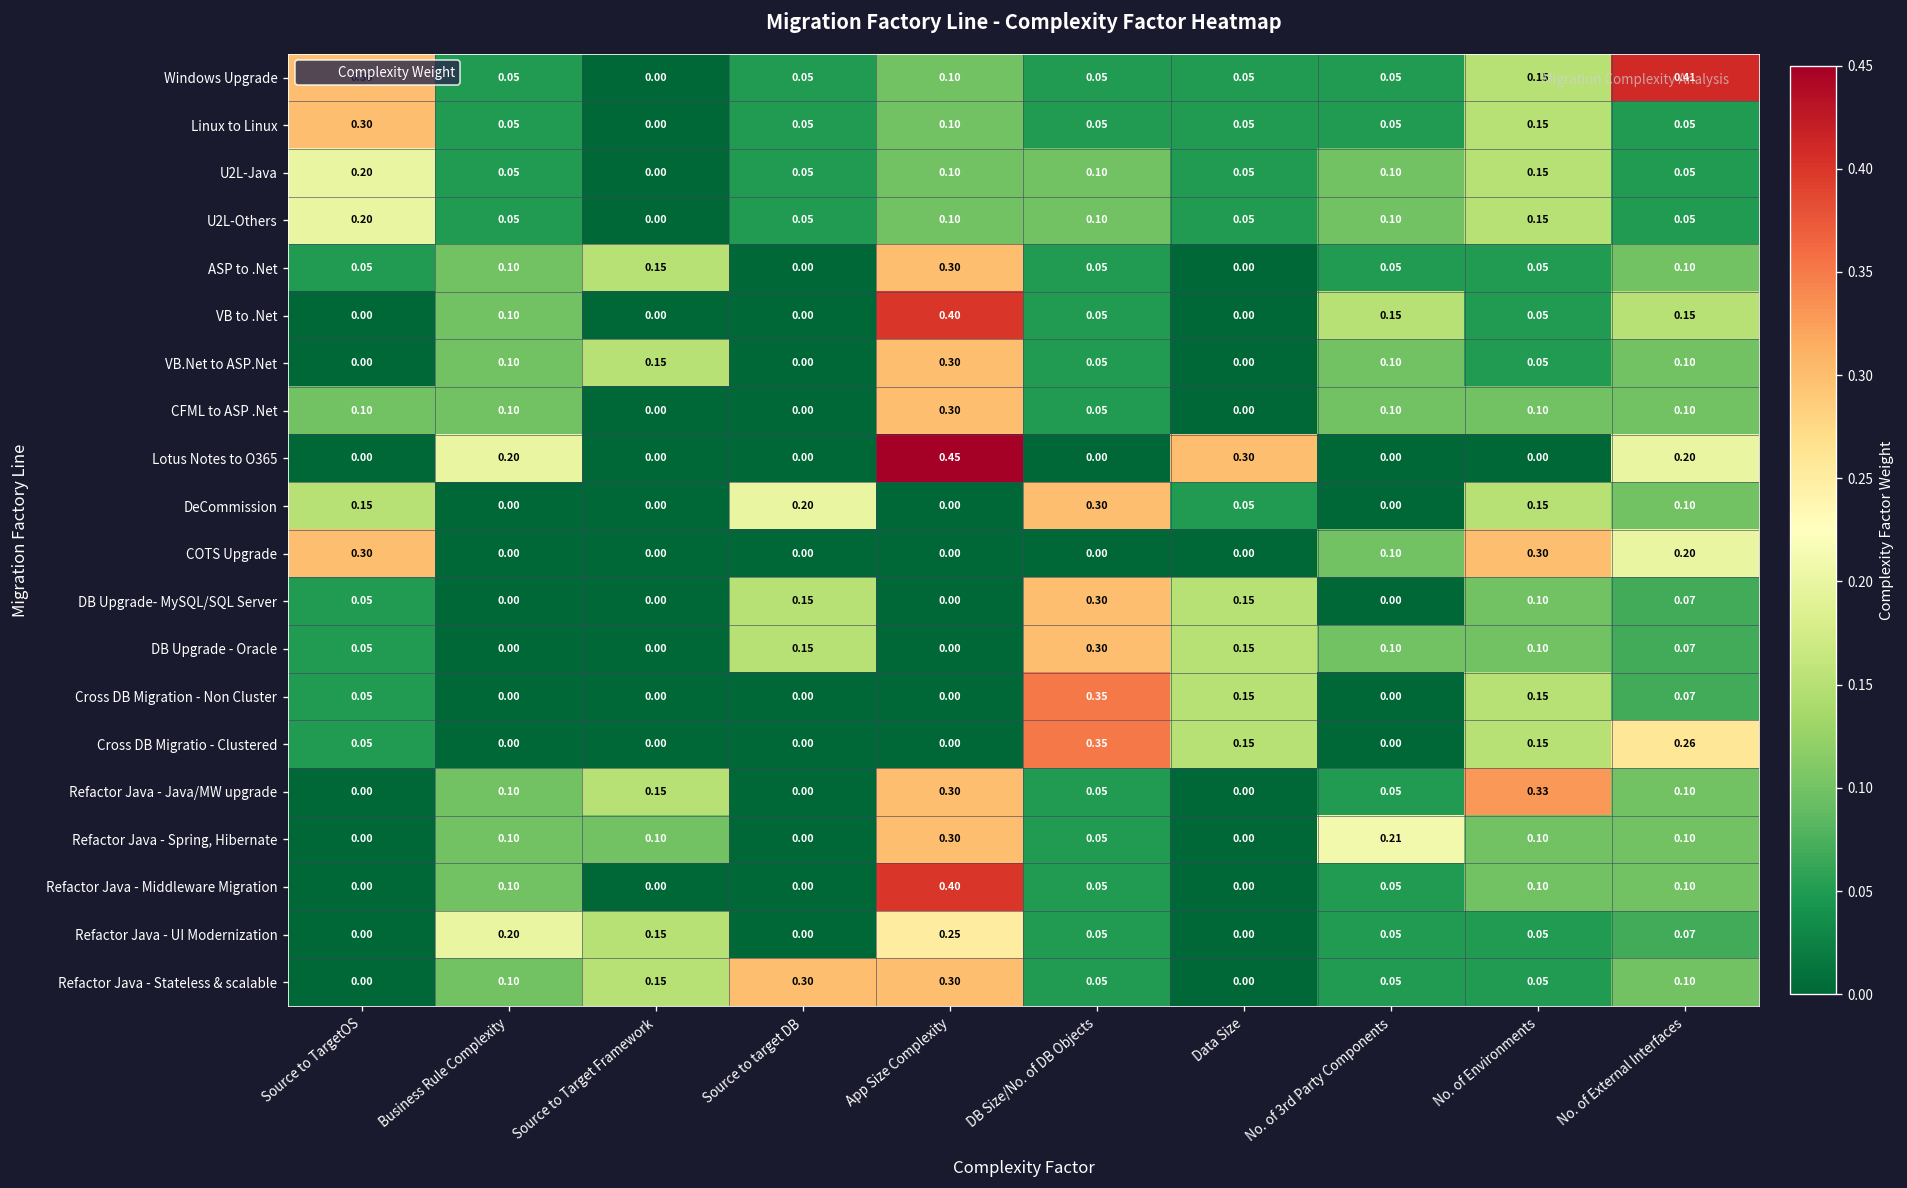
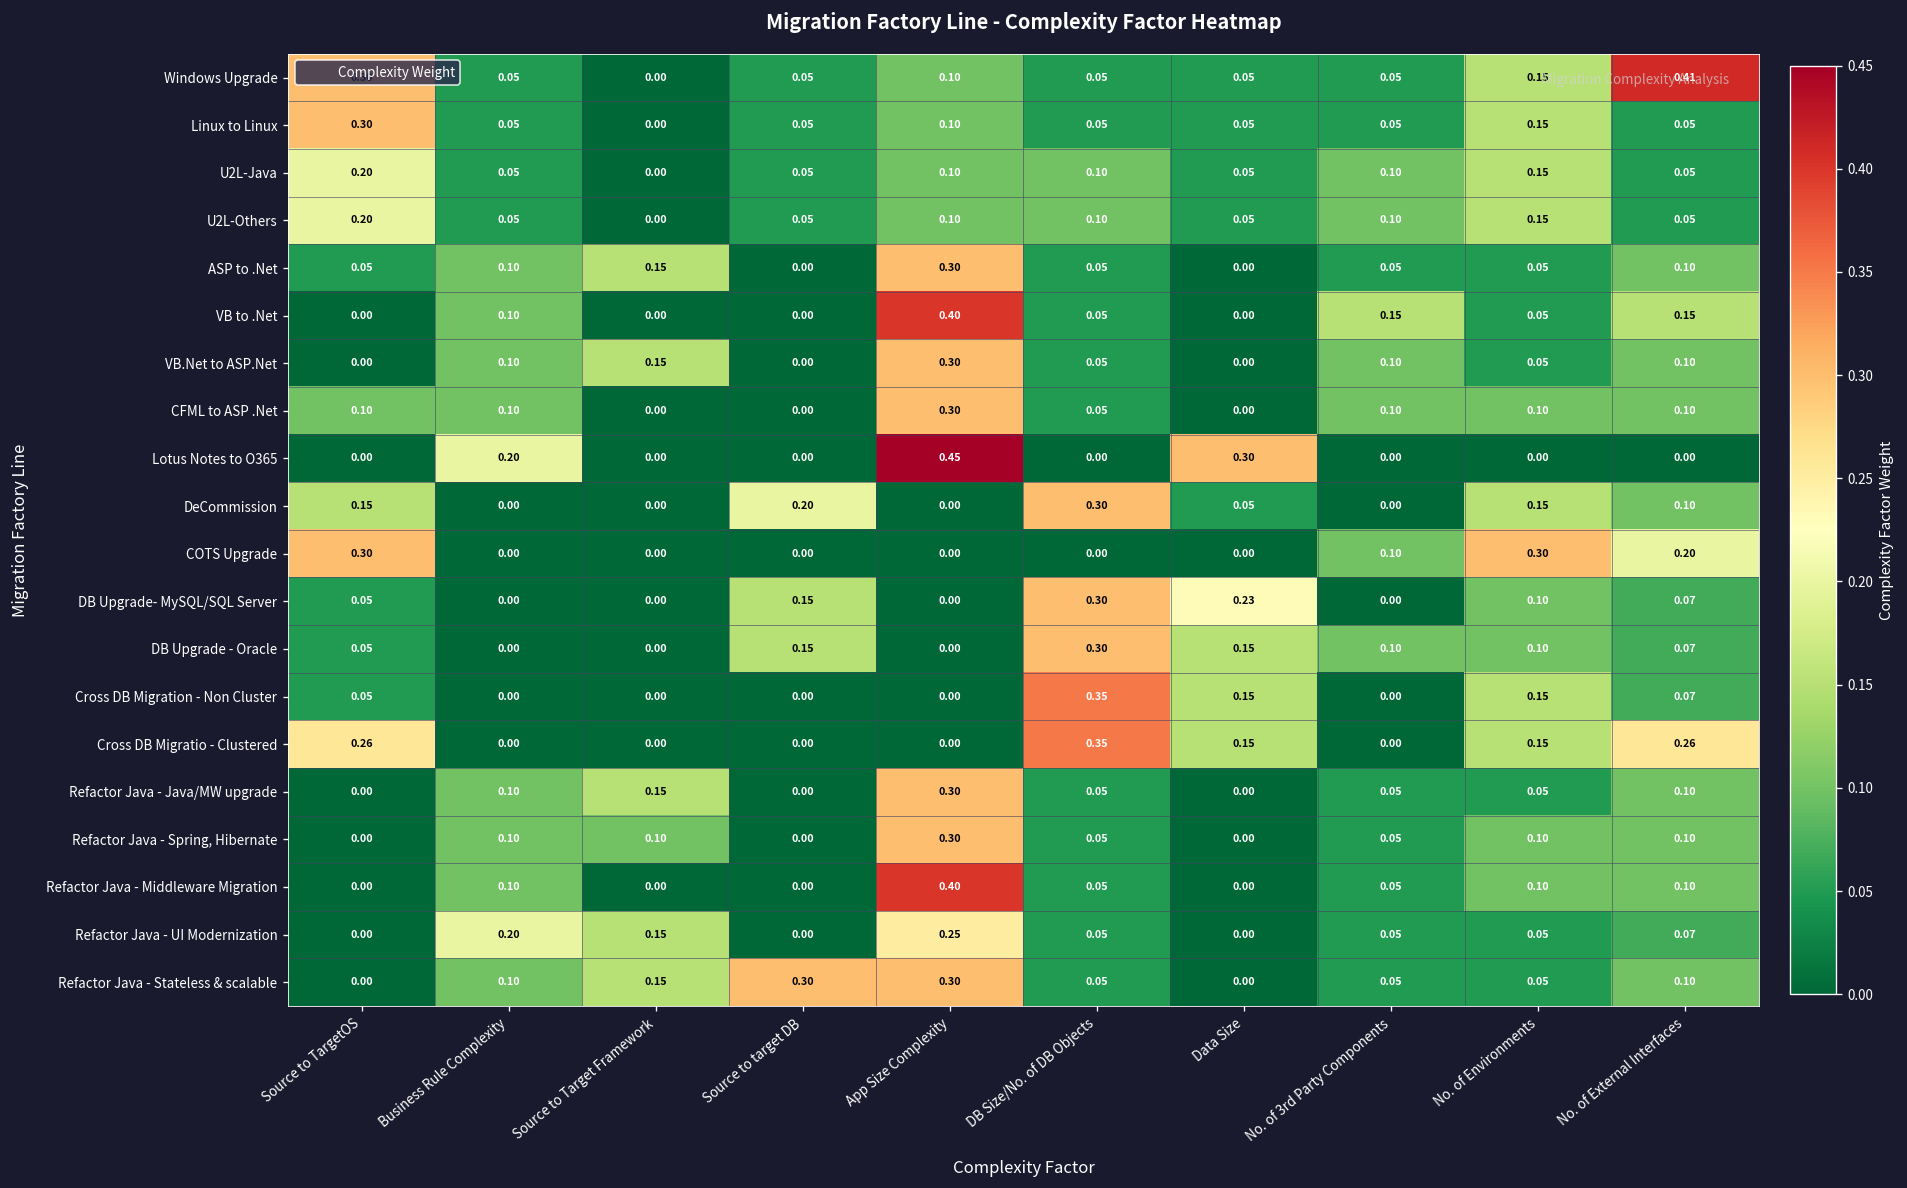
  {
    "Windows Upgrade": {
      "Business Rule Complexity": 0.05,
      "Source to Target Framework": 0.00,
      "Source to target DB": 0.05,
      "App Size Complexity": 0.10,
      "DB Size/No. of DB Objects": 0.05,
      "Data Size": 0.05,
      "No. of 3rd Party Components": 0.05
    },
    "Linux to Linux": {
      "Source to TargetOS": 0.30,
      "Business Rule Complexity": 0.05,
      "Source to Target Framework": 0.00,
      "Source to target DB": 0.05,
      "App Size Complexity": 0.10,
      "DB Size/No. of DB Objects": 0.05,
      "Data Size": 0.05,
      "No. of 3rd Party Components": 0.05,
      "No. of Environments": 0.15,
      "No. of External Interfaces": 0.05
    },
    "U2L-Java": {
      "Source to TargetOS": 0.20,
      "Business Rule Complexity": 0.05,
      "Source to Target Framework": 0.00,
      "Source to target DB": 0.05,
      "App Size Complexity": 0.10,
      "DB Size/No. of DB Objects": 0.10,
      "Data Size": 0.05,
      "No. of 3rd Party Components": 0.10,
      "No. of Environments": 0.15,
      "No. of External Interfaces": 0.05
    },
    "U2L-Others": {
      "Source to TargetOS": 0.20,
      "Business Rule Complexity": 0.05,
      "Source to Target Framework": 0.00,
      "Source to target DB": 0.05,
      "App Size Complexity": 0.10,
      "DB Size/No. of DB Objects": 0.10,
      "Data Size": 0.05,
      "No. of 3rd Party Components": 0.10,
      "No. of Environments": 0.15,
      "No. of External Interfaces": 0.05
    },
    "ASP to .Net": {
      "Source to TargetOS": 0.05,
      "Business Rule Complexity": 0.10,
      "Source to Target Framework": 0.15,
      "Source to target DB": 0.00,
      "App Size Complexity": 0.30,
      "DB Size/No. of DB Objects": 0.05,
      "Data Size": 0.00,
      "No. of 3rd Party Components": 0.05,
      "No. of Environments": 0.05,
      "No. of External Interfaces": 0.10
    },
    "VB to .Net": {
      "Source to TargetOS": 0.00,
      "Business Rule Complexity": 0.10,
      "Source to Target Framework": 0.00,
      "Source to target DB": 0.00,
      "App Size Complexity": 0.40,
      "DB Size/No. of DB Objects": 0.05,
      "Data Size": 0.00,
      "No. of 3rd Party Components": 0.15,
      "No. of Environments": 0.05,
      "No. of External Interfaces": 0.15
    },
    "VB.Net to ASP.Net": {
      "Source to TargetOS": 0.00,
      "Business Rule Complexity": 0.10,
      "Source to Target Framework": 0.15,
      "Source to target DB": 0.00,
      "App Size Complexity": 0.30,
      "DB Size/No. of DB Objects": 0.05,
      "Data Size": 0.00,
      "No. of 3rd Party Components": 0.10,
      "No. of Environments": 0.05,
      "No. of External Interfaces": 0.10
    },
    "CFML to ASP .Net": {
      "Source to TargetOS": 0.10,
      "Business Rule Complexity": 0.10,
      "Source to Target Framework": 0.00,
      "Source to target DB": 0.00,
      "App Size Complexity": 0.30,
      "DB Size/No. of DB Objects": 0.05,
      "Data Size": 0.00,
      "No. of 3rd Party Components": 0.10,
      "No. of Environments": 0.10,
      "No. of External Interfaces": 0.10
    },
    "Lotus Notes to O365": {
      "Source to TargetOS": 0.00,
      "Business Rule Complexity": 0.20,
      "Source to Target Framework": 0.00,
      "Source to target DB": 0.00,
      "App Size Complexity": 0.45,
      "DB Size/No. of DB Objects": 0.00,
      "Data Size": 0.30,
      "No. of 3rd Party Components": 0.00,
      "No. of Environments": 0.00,
-     "No. of External Interfaces": 0.20
+     "No. of External Interfaces": 0.00
    },
    "DeCommission": {
      "Source to TargetOS": 0.15,
      "Business Rule Complexity": 0.00,
      "Source to Target Framework": 0.00,
      "Source to target DB": 0.20,
      "App Size Complexity": 0.00,
      "DB Size/No. of DB Objects": 0.30,
      "Data Size": 0.05,
      "No. of 3rd Party Components": 0.00,
      "No. of Environments": 0.15,
      "No. of External Interfaces": 0.10
    },
    "COTS Upgrade": {
      "Source to TargetOS": 0.30,
      "Business Rule Complexity": 0.00,
      "Source to Target Framework": 0.00,
      "Source to target DB": 0.00,
      "App Size Complexity": 0.00,
      "DB Size/No. of DB Objects": 0.00,
      "Data Size": 0.00,
      "No. of 3rd Party Components": 0.10,
      "No. of Environments": 0.30,
      "No. of External Interfaces": 0.20
    },
    "DB Upgrade- MySQL/SQL Server": {
      "Source to TargetOS": 0.05,
      "Business Rule Complexity": 0.00,
      "Source to Target Framework": 0.00,
      "Source to target DB": 0.15,
      "App Size Complexity": 0.00,
      "DB Size/No. of DB Objects": 0.30,
-     "Data Size": 0.15,
+     "Data Size": 0.23,
      "No. of 3rd Party Components": 0.00,
      "No. of Environments": 0.10,
      "No. of External Interfaces": 0.07
    },
    "DB Upgrade - Oracle": {
      "Source to TargetOS": 0.05,
      "Business Rule Complexity": 0.00,
      "Source to Target Framework": 0.00,
      "Source to target DB": 0.15,
      "App Size Complexity": 0.00,
      "DB Size/No. of DB Objects": 0.30,
      "Data Size": 0.15,
      "No. of 3rd Party Components": 0.10,
      "No. of Environments": 0.10,
      "No. of External Interfaces": 0.07
    },
    "Cross DB Migration - Non Cluster": {
      "Source to TargetOS": 0.05,
      "Business Rule Complexity": 0.00,
      "Source to Target Framework": 0.00,
      "Source to target DB": 0.00,
      "App Size Complexity": 0.00,
      "DB Size/No. of DB Objects": 0.35,
      "Data Size": 0.15,
      "No. of 3rd Party Components": 0.00,
      "No. of Environments": 0.15,
      "No. of External Interfaces": 0.07
    },
    "Cross DB Migratio - Clustered": {
-     "Source to TargetOS": 0.05,
+     "Source to TargetOS": 0.26,
      "Business Rule Complexity": 0.00,
      "Source to Target Framework": 0.00,
      "Source to target DB": 0.00,
      "App Size Complexity": 0.00,
      "DB Size/No. of DB Objects": 0.35,
      "Data Size": 0.15,
      "No. of 3rd Party Components": 0.00,
      "No. of Environments": 0.15,
      "No. of External Interfaces": 0.26
    },
    "Refactor Java - Java/MW upgrade": {
      "Source to TargetOS": 0.00,
      "Business Rule Complexity": 0.10,
      "Source to Target Framework": 0.15,
      "Source to target DB": 0.00,
      "App Size Complexity": 0.30,
      "DB Size/No. of DB Objects": 0.05,
      "Data Size": 0.00,
      "No. of 3rd Party Components": 0.05,
-     "No. of Environments": 0.33,
+     "No. of Environments": 0.05,
      "No. of External Interfaces": 0.10
    },
    "Refactor Java - Spring, Hibernate": {
      "Source to TargetOS": 0.00,
      "Business Rule Complexity": 0.10,
      "Source to Target Framework": 0.10,
      "Source to target DB": 0.00,
      "App Size Complexity": 0.30,
      "DB Size/No. of DB Objects": 0.05,
      "Data Size": 0.00,
-     "No. of 3rd Party Components": 0.21,
+     "No. of 3rd Party Components": 0.05,
      "No. of Environments": 0.10,
      "No. of External Interfaces": 0.10
    },
    "Refactor Java - Middleware Migration": {
      "Source to TargetOS": 0.00,
      "Business Rule Complexity": 0.10,
      "Source to Target Framework": 0.00,
      "Source to target DB": 0.00,
      "App Size Complexity": 0.40,
      "DB Size/No. of DB Objects": 0.05,
      "Data Size": 0.00,
      "No. of 3rd Party Components": 0.05,
      "No. of Environments": 0.10,
      "No. of External Interfaces": 0.10
    },
    "Refactor Java - UI Modernization": {
      "Source to TargetOS": 0.00,
      "Business Rule Complexity": 0.20,
      "Source to Target Framework": 0.15,
      "Source to target DB": 0.00,
      "App Size Complexity": 0.25,
      "DB Size/No. of DB Objects": 0.05,
      "Data Size": 0.00,
      "No. of 3rd Party Components": 0.05,
      "No. of Environments": 0.05,
      "No. of External Interfaces": 0.07
    },
    "Refactor Java - Stateless & scalable": {
      "Source to TargetOS": 0.00,
      "Business Rule Complexity": 0.10,
      "Source to Target Framework": 0.15,
      "Source to target DB": 0.30,
      "App Size Complexity": 0.30,
      "DB Size/No. of DB Objects": 0.05,
      "Data Size": 0.00,
      "No. of 3rd Party Components": 0.05,
      "No. of Environments": 0.05,
      "No. of External Interfaces": 0.10
    }
  }
